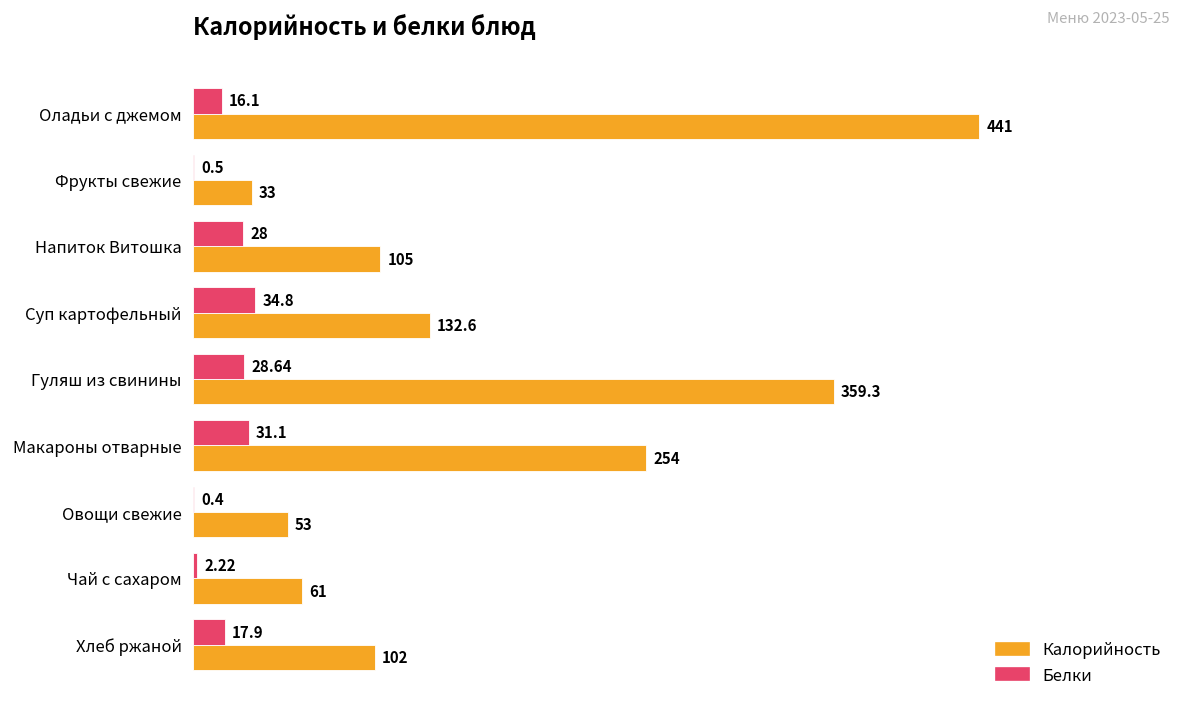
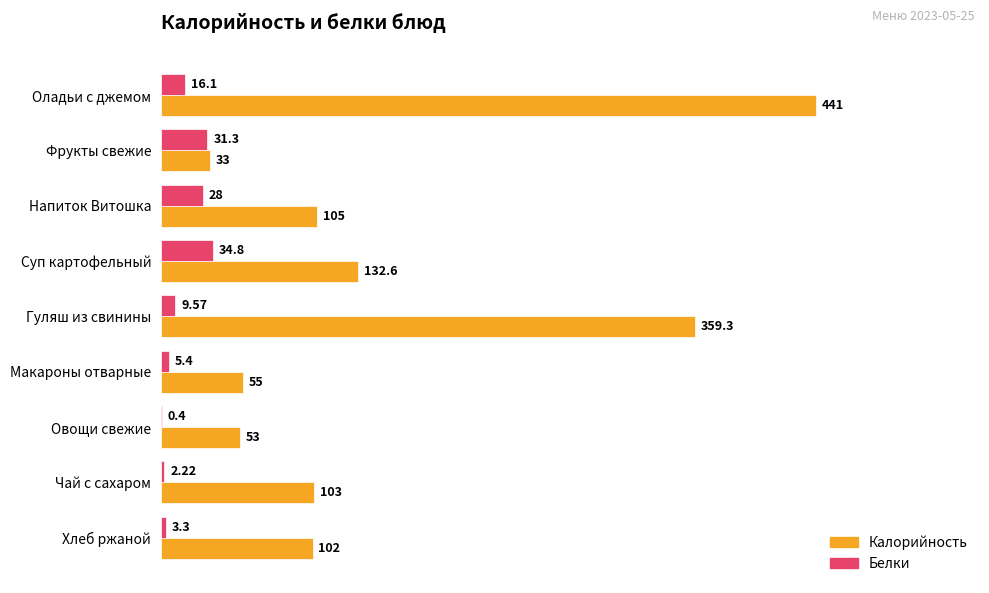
  {
    "Калорийность": {
      "Оладьи с джемом": 441,
      "Фрукты свежие": 33,
      "Напиток Витошка": 105,
      "Суп картофельный": 132.6,
      "Гуляш из свинины": 359.3,
-     "Макароны отварные": 254,
+     "Макароны отварные": 55,
      "Овощи свежие": 53,
-     "Чай с сахаром": 61,
+     "Чай с сахаром": 103,
      "Хлеб ржаной": 102
    },
    "Белки": {
      "Оладьи с джемом": 16.1,
-     "Фрукты свежие": 0.5,
+     "Фрукты свежие": 31.3,
      "Напиток Витошка": 28,
      "Суп картофельный": 34.8,
-     "Гуляш из свинины": 28.64,
-     "Макароны отварные": 31.1,
+     "Гуляш из свинины": 9.57,
+     "Макароны отварные": 5.4,
      "Овощи свежие": 0.4,
      "Чай с сахаром": 2.22,
-     "Хлеб ржаной": 17.9
+     "Хлеб ржаной": 3.3
    }
  }
